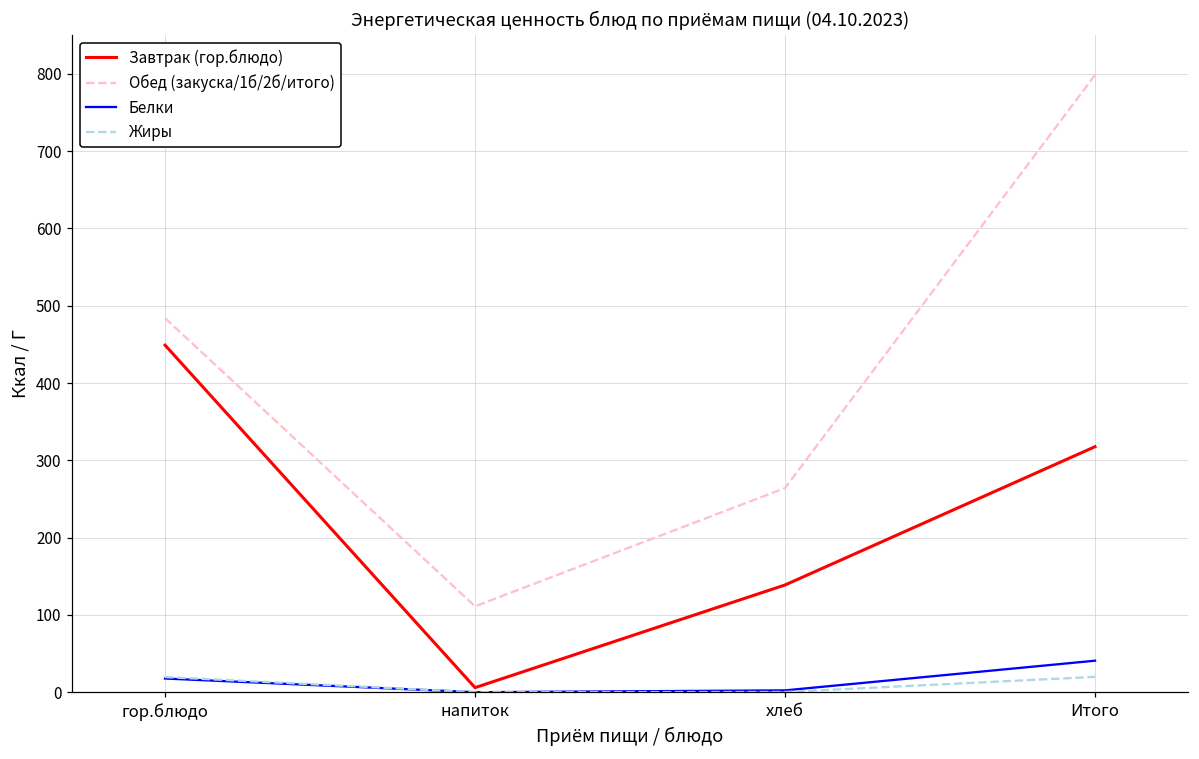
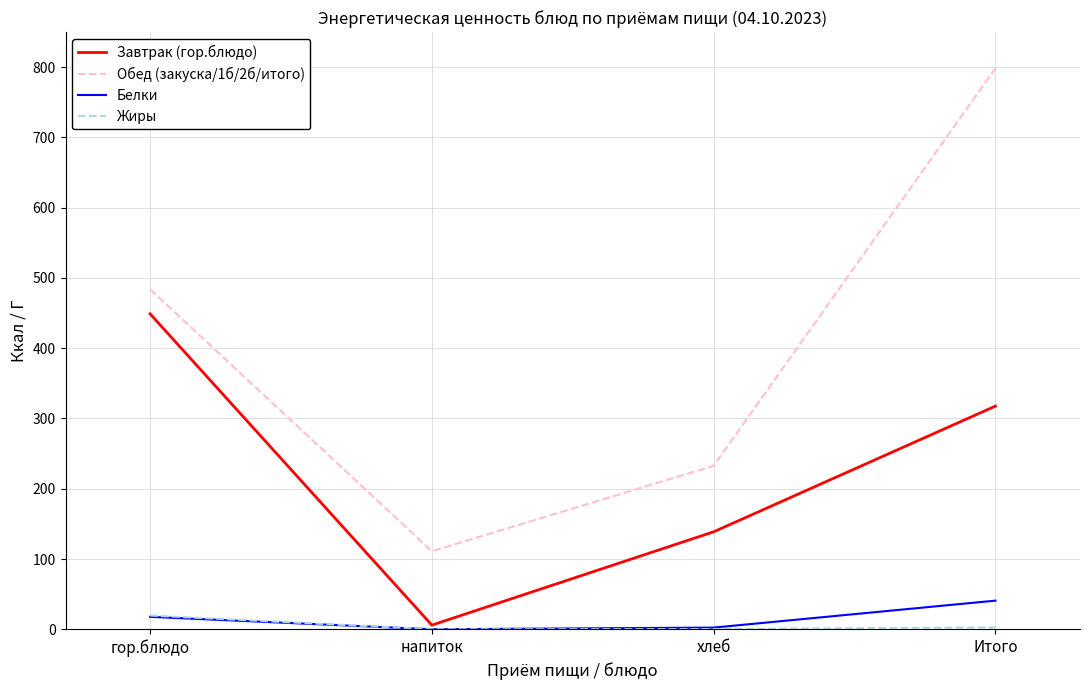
  {
    "Завтрак (гор.блюдо)": {
      "гор.блюдо": 450,
      "напиток": 10,
      "хлеб": 140,
      "Итого": 320
    },
    "Обед (закуска/1б/2б/итого)": {
      "гор.блюдо": 480,
      "напиток": 110,
-     "хлеб": 260,
+     "хлеб": 230,
      "Итого": 800
    },
    "Белки": {
      "Итого": 40
    },
    "Жиры": {
-     "Итого": 20
+     "Итого": 0
    }
  }
